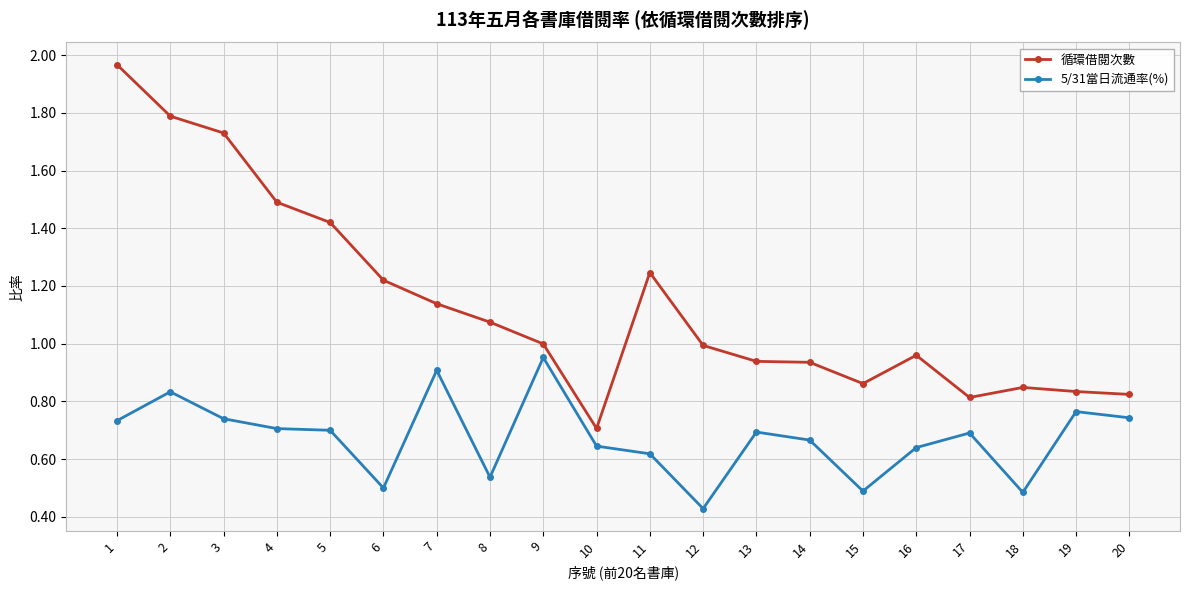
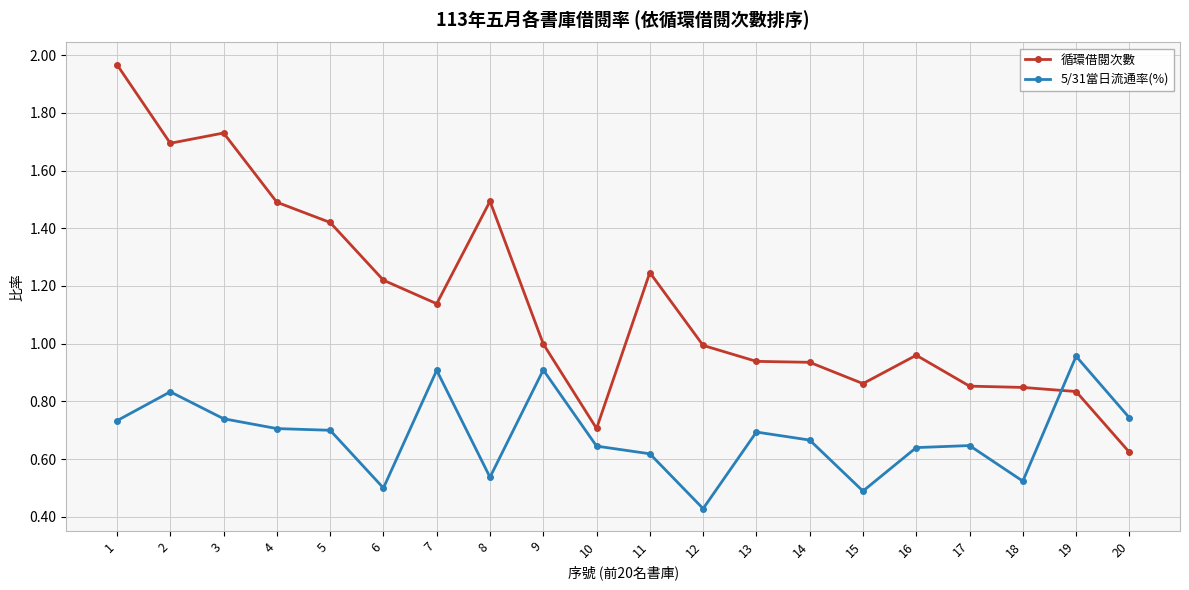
  {
    "循環借閱次數": {
      "1": 1.97,
-     "2": 1.79,
+     "2": 1.69,
      "3": 1.73,
      "4": 1.49,
      "5": 1.42,
      "6": 1.22,
      "7": 1.14,
-     "8": 1.07,
+     "8": 1.49,
      "9": 1.00,
      "10": 0.71,
      "11": 1.25,
      "12": 0.99,
      "13": 0.94,
      "14": 0.94,
      "15": 0.86,
      "16": 0.96,
-     "17": 0.81,
+     "17": 0.85,
      "18": 0.85,
      "19": 0.83,
-     "20": 0.82
+     "20": 0.62
    },
    "5/31當日流通率(%)": {
      "1": 0.73,
      "2": 0.83,
      "3": 0.74,
      "4": 0.71,
      "5": 0.70,
      "6": 0.50,
      "7": 0.91,
      "8": 0.54,
-     "9": 0.95,
+     "9": 0.91,
      "10": 0.65,
      "11": 0.62,
      "12": 0.43,
      "13": 0.69,
      "14": 0.67,
      "15": 0.49,
      "16": 0.64,
-     "17": 0.69,
-     "18": 0.48,
-     "19": 0.76,
+     "17": 0.65,
+     "18": 0.52,
+     "19": 0.96,
      "20": 0.74
    }
  }
